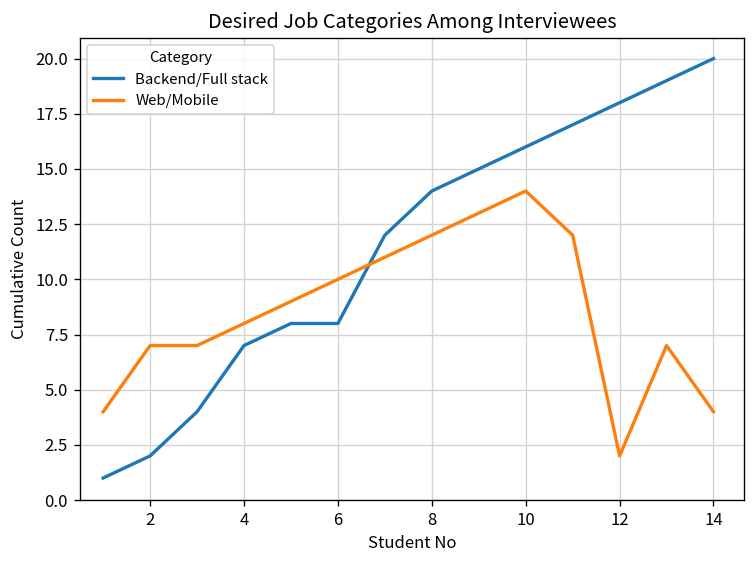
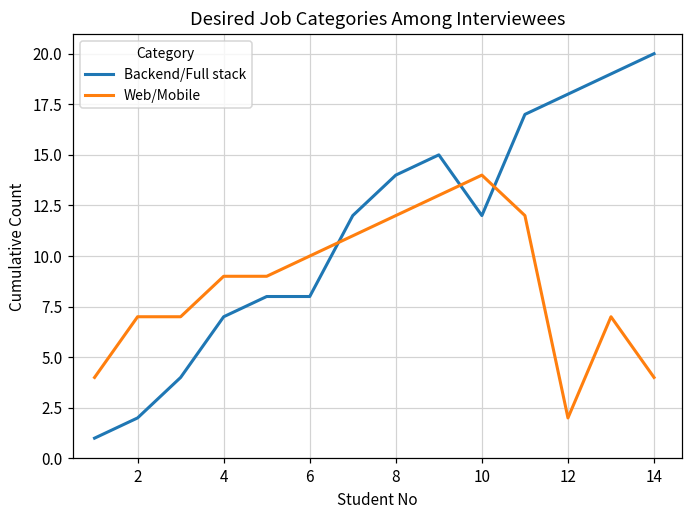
  {
    "Backend/Full stack": {
      "2": 2,
      "4": 7,
      "6": 8,
      "8": 14,
-     "10": 16,
+     "10": 12,
      "12": 18,
      "14": 20
    },
    "Web/Mobile": {
      "2": 7,
-     "4": 8,
+     "4": 9,
      "6": 10,
      "8": 12,
      "10": 14,
      "12": 2,
      "14": 4
    }
  }
